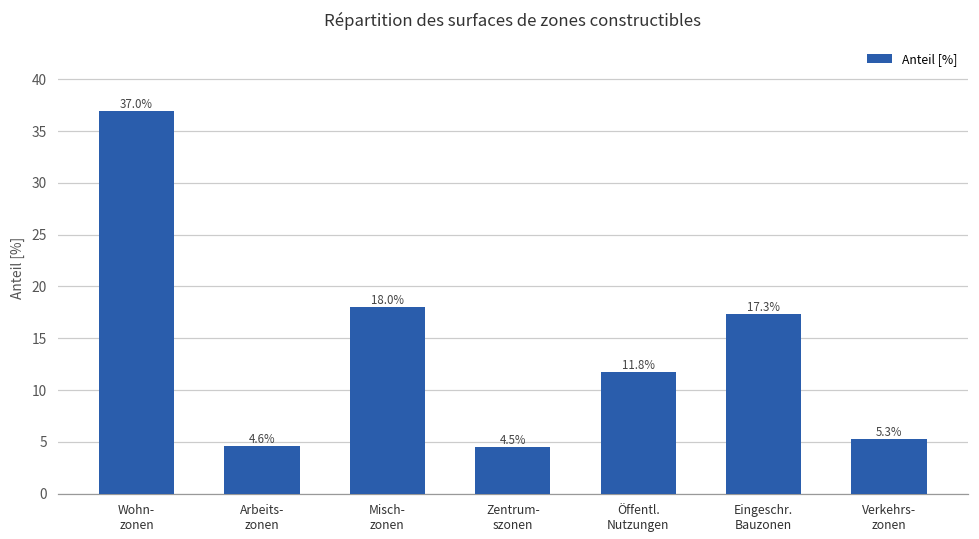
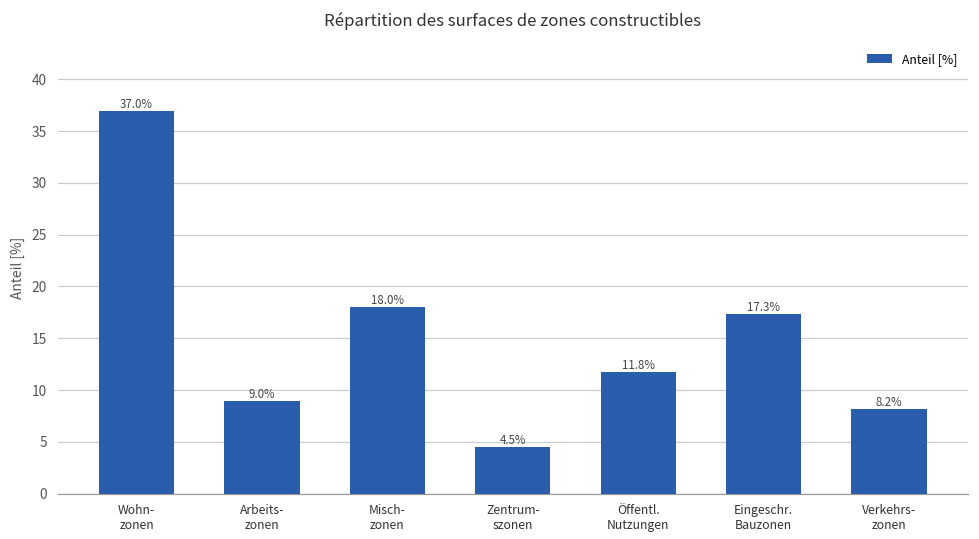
  {
    "Wohn- zonen": "37.0%",
-   "Arbeits- zonen": "4.6%",
+   "Arbeits- zonen": "9.0%",
    "Misch- zonen": "18.0%",
    "Zentrum- szonen": "4.5%",
    "Öffentl. Nutzungen": "11.8%",
    "Eingeschr. Bauzonen": "17.3%",
-   "Verkehrs- zonen": "5.3%"
+   "Verkehrs- zonen": "8.2%"
  }
